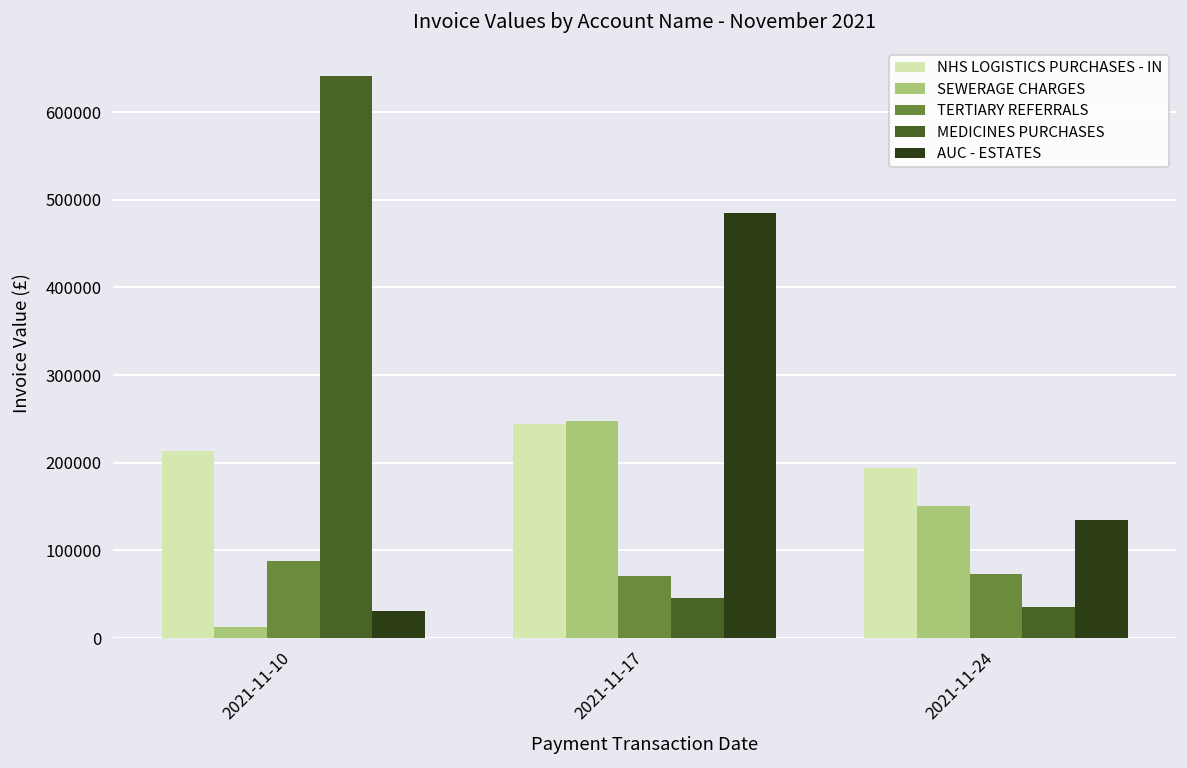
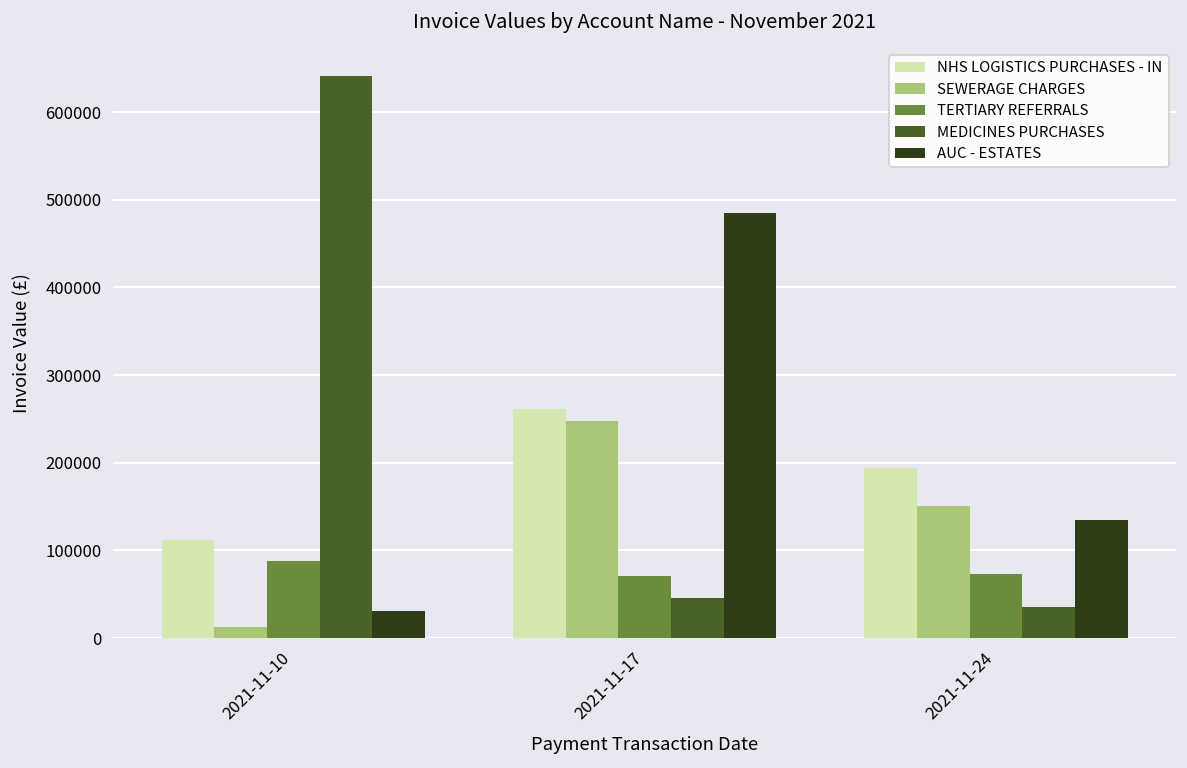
  {
    "NHS LOGISTICS PURCHASES - IN": {
-     "2021-11-10": 210000,
-     "2021-11-17": 240000,
+     "2021-11-10": 110000,
+     "2021-11-17": 260000,
      "2021-11-24": 190000
    },
    "SEWERAGE CHARGES": {
      "2021-11-10": 10000,
      "2021-11-17": 250000,
      "2021-11-24": 150000
    }
  }
